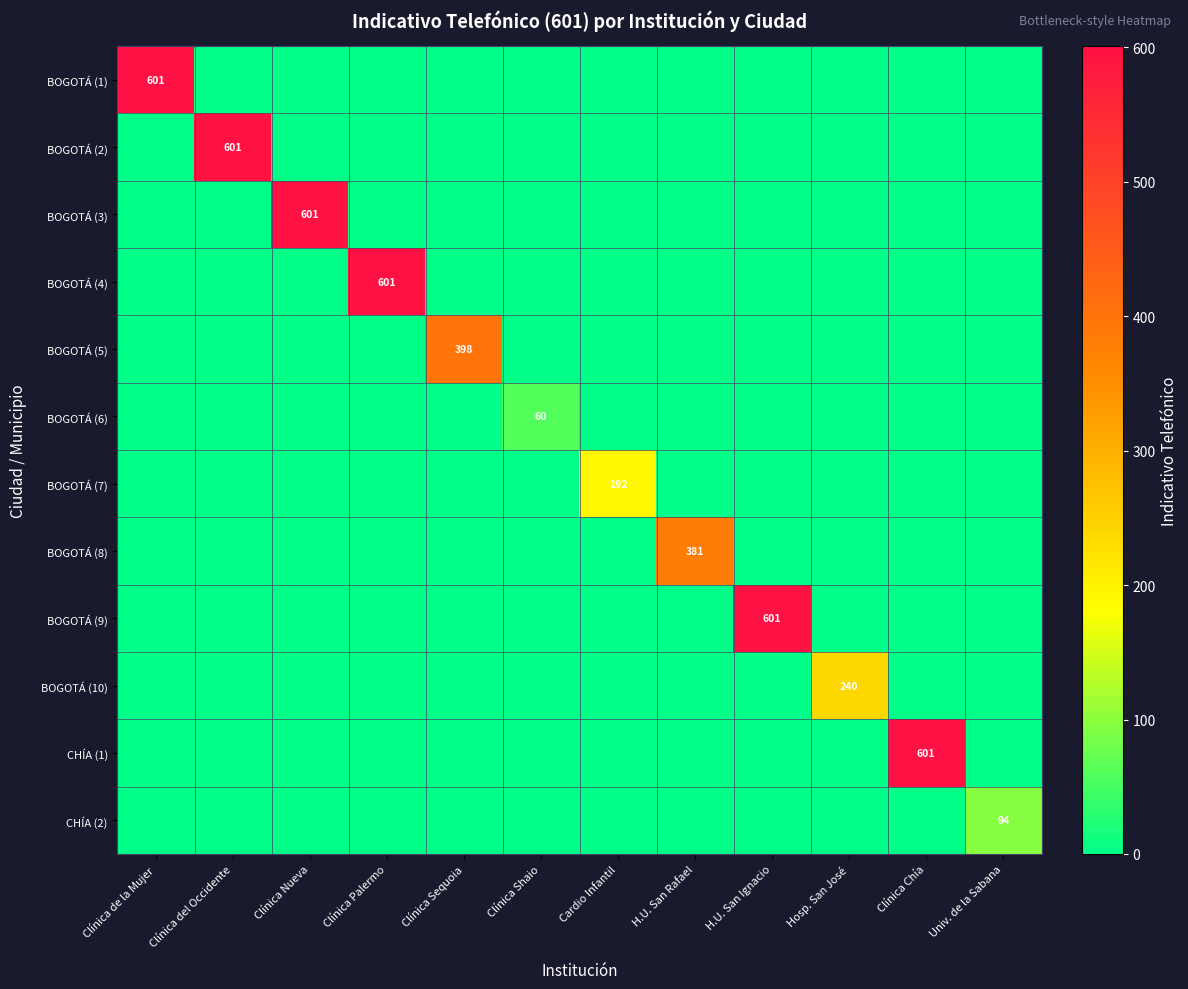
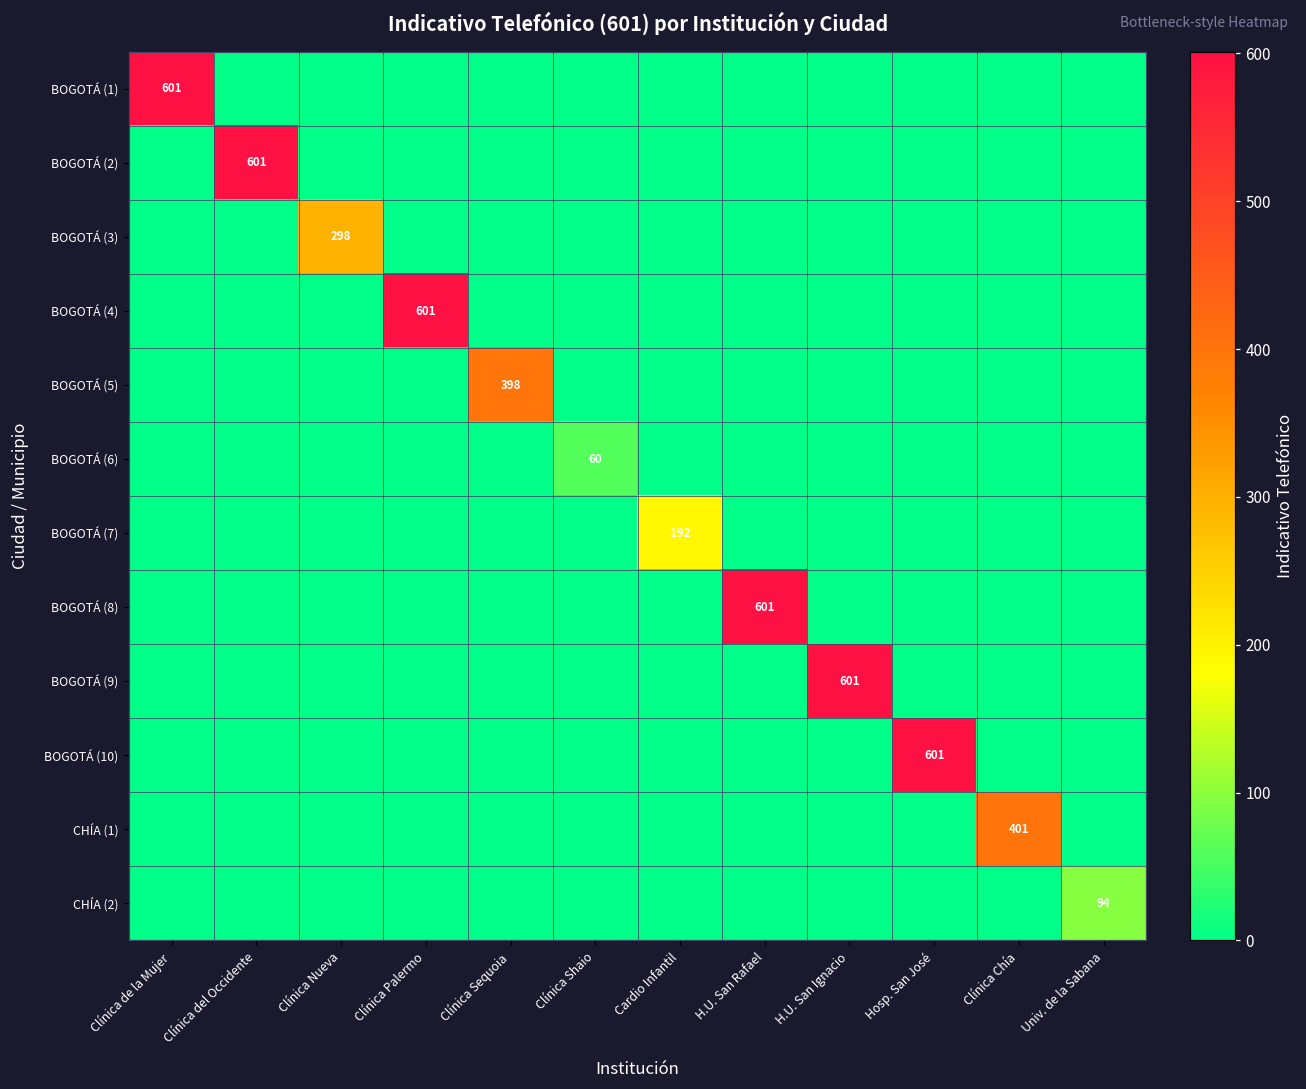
  {
    "BOGOTÁ (1)": {
      "Clínica de la Mujer": 601
    },
    "BOGOTÁ (2)": {
      "Clínica del Occidente": 601
    },
    "BOGOTÁ (3)": {
-     "Clínica Nueva": 601
+     "Clínica Nueva": 298
    },
    "BOGOTÁ (4)": {
      "Clínica Palermo": 601
    },
    "BOGOTÁ (5)": {
      "Clínica Sequoia": 398
    },
    "BOGOTÁ (6)": {
      "Clínica Shaio": 60
    },
    "BOGOTÁ (7)": {
      "Cardio Infantil": 192
    },
    "BOGOTÁ (8)": {
-     "H.U. San Rafael": 381
+     "H.U. San Rafael": 601
    },
    "BOGOTÁ (9)": {
      "H.U. San Ignacio": 601
    },
    "BOGOTÁ (10)": {
-     "Hosp. San José": 240
+     "Hosp. San José": 601
    },
    "CHÍA (1)": {
-     "Clínica Chía": 601
+     "Clínica Chía": 401
    },
    "CHÍA (2)": {
      "Univ. de la Sabana": 94
    }
  }
